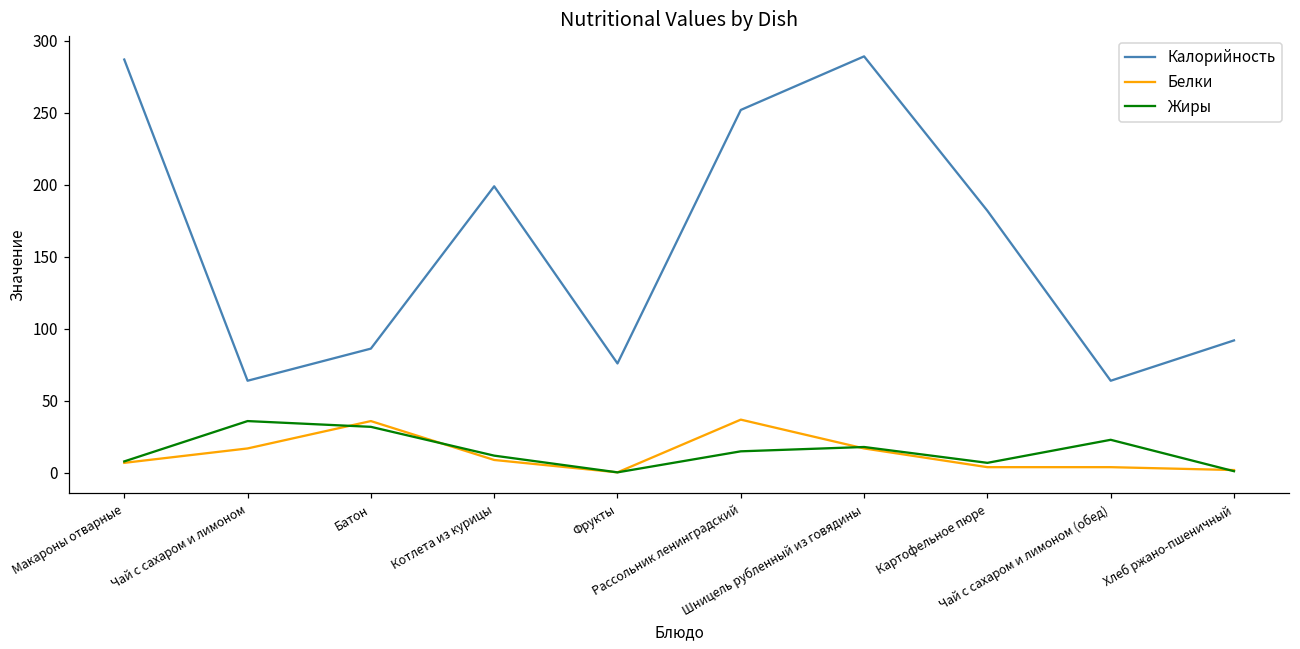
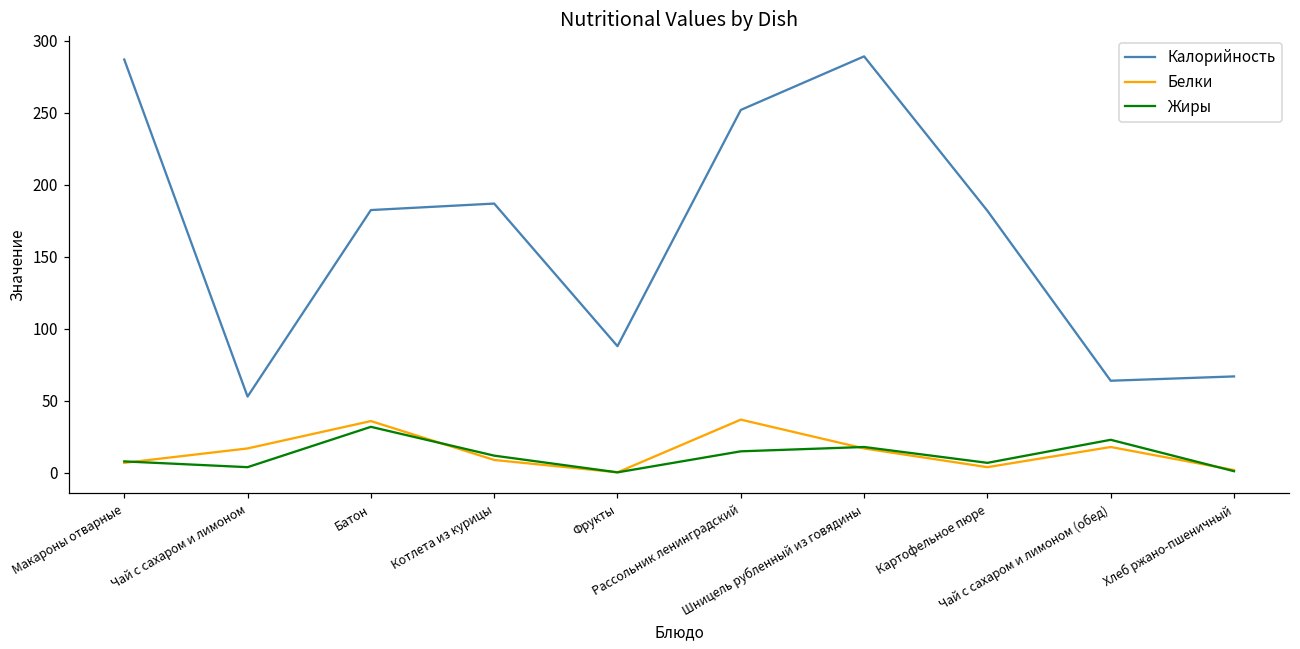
  {
    "Калорийность": {
      "Макароны отварные": 287,
-     "Чай с сахаром и лимоном": 64,
-     "Батон": 86,
-     "Котлета из курицы": 199,
-     "Фрукты": 76,
+     "Чай с сахаром и лимоном": 53,
+     "Батон": 183,
+     "Котлета из курицы": 187,
+     "Фрукты": 88,
      "Рассольник ленинградский": 252,
      "Шницель рубленный из говядины": 289,
      "Картофельное пюре": 182,
      "Чай с сахаром и лимоном (обед)": 64,
-     "Хлеб ржано-пшеничный": 92
+     "Хлеб ржано-пшеничный": 67
    },
    "Белки": {
      "Чай с сахаром и лимоном": 17,
      "Батон": 36,
      "Котлета из курицы": 9,
      "Рассольник ленинградский": 37,
      "Картофельное пюре": 4,
-     "Чай с сахаром и лимоном (обед)": 4
+     "Чай с сахаром и лимоном (обед)": 18
    },
    "Жиры": {
-     "Чай с сахаром и лимоном": 36,
+     "Чай с сахаром и лимоном": 4,
      "Батон": 32,
      "Котлета из курицы": 12,
      "Рассольник ленинградский": 15,
      "Картофельное пюре": 7,
      "Чай с сахаром и лимоном (обед)": 23
    }
  }
